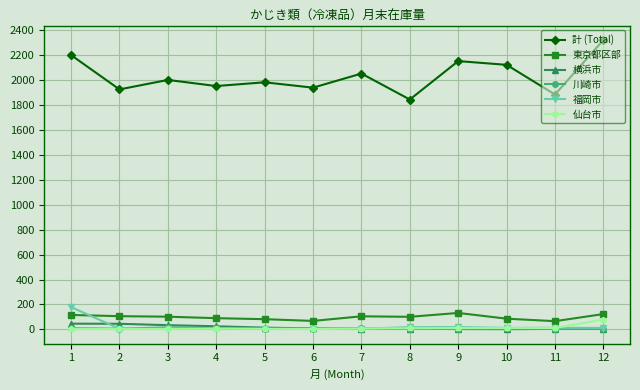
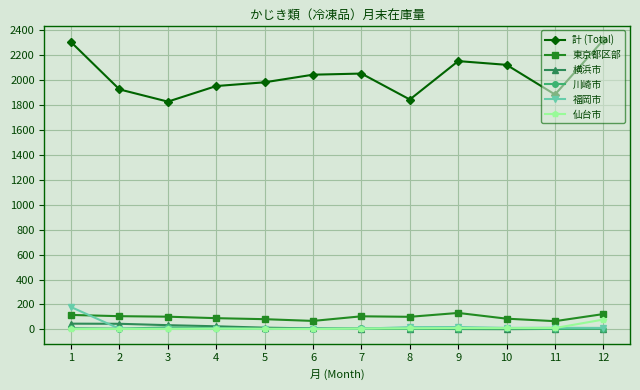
  {
    "計 (Total)": {
-     "1": 2200,
+     "1": 2300,
      "2": 1920,
-     "3": 2000,
+     "3": 1830,
      "4": 1950,
      "5": 1980,
-     "6": 1940,
+     "6": 2040,
      "7": 2050,
      "8": 1840,
      "9": 2150,
      "10": 2120
    },
    "福岡市": {
      "1": 180
    },
    "仙台市": {
      "12": 80
    }
  }
